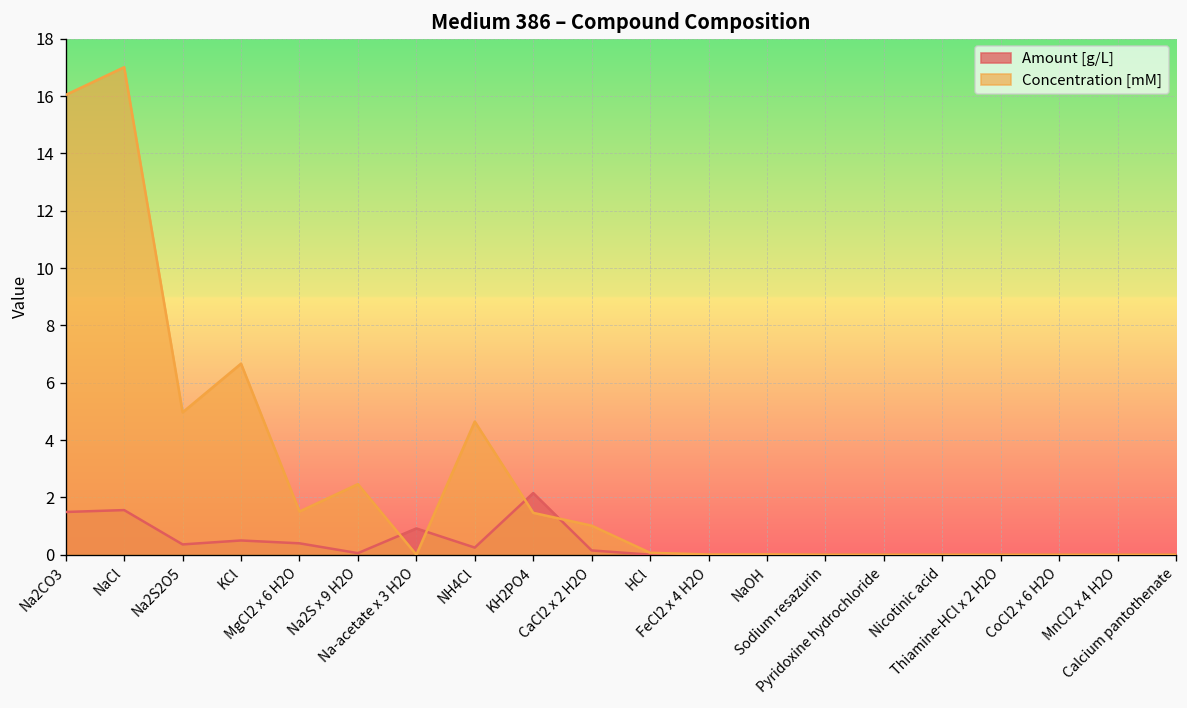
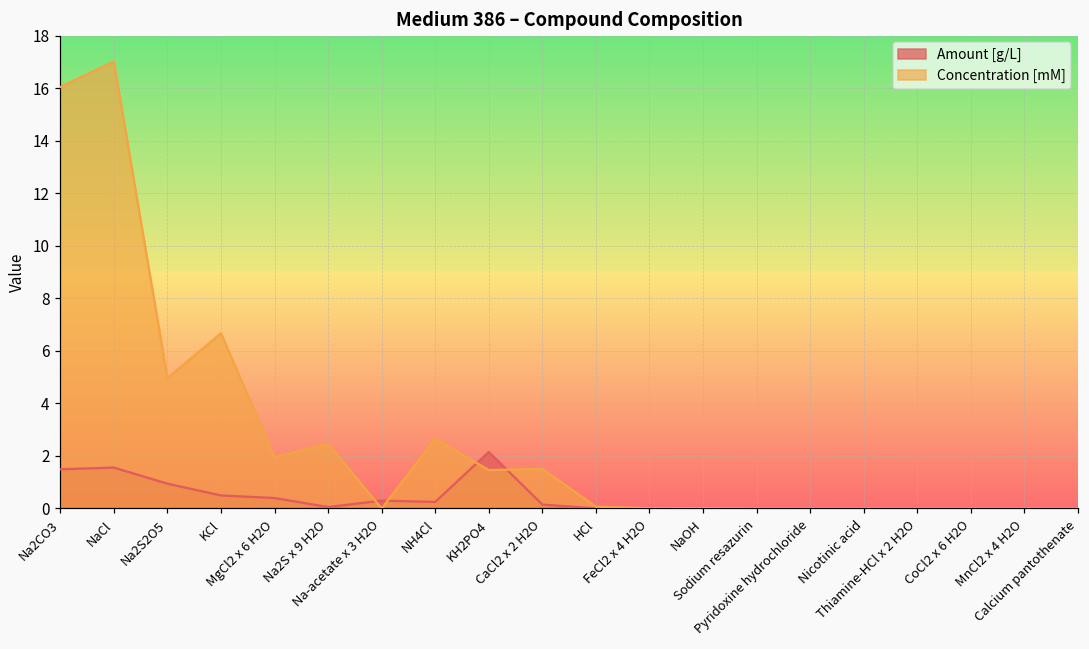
  {
    "Amount [g/L]": {
      "Na2CO3": 1.5,
      "NaCl": 1.6,
-     "Na2S2O5": 0.4,
+     "Na2S2O5": 0.9,
      "KCl": 0.5,
      "MgCl2 x 6 H2O": 0.4,
      "Na2S x 9 H2O": 0.1,
-     "Na-acetate x 3 H2O": 0.9,
+     "Na-acetate x 3 H2O": 0.3,
      "NH4Cl": 0.2,
      "KH2PO4": 2.2,
      "CaCl2 x 2 H2O": 0.1
    },
    "Concentration [mM]": {
      "Na2CO3": 16.0,
      "NaCl": 17.0,
      "Na2S2O5": 5.0,
      "KCl": 6.7,
-     "MgCl2 x 6 H2O": 1.5,
+     "MgCl2 x 6 H2O": 2.0,
      "Na2S x 9 H2O": 2.5,
      "Na-acetate x 3 H2O": 0.0,
-     "NH4Cl": 4.6,
+     "NH4Cl": 2.6,
      "KH2PO4": 1.5,
-     "CaCl2 x 2 H2O": 1.0
+     "CaCl2 x 2 H2O": 1.5
    }
  }
